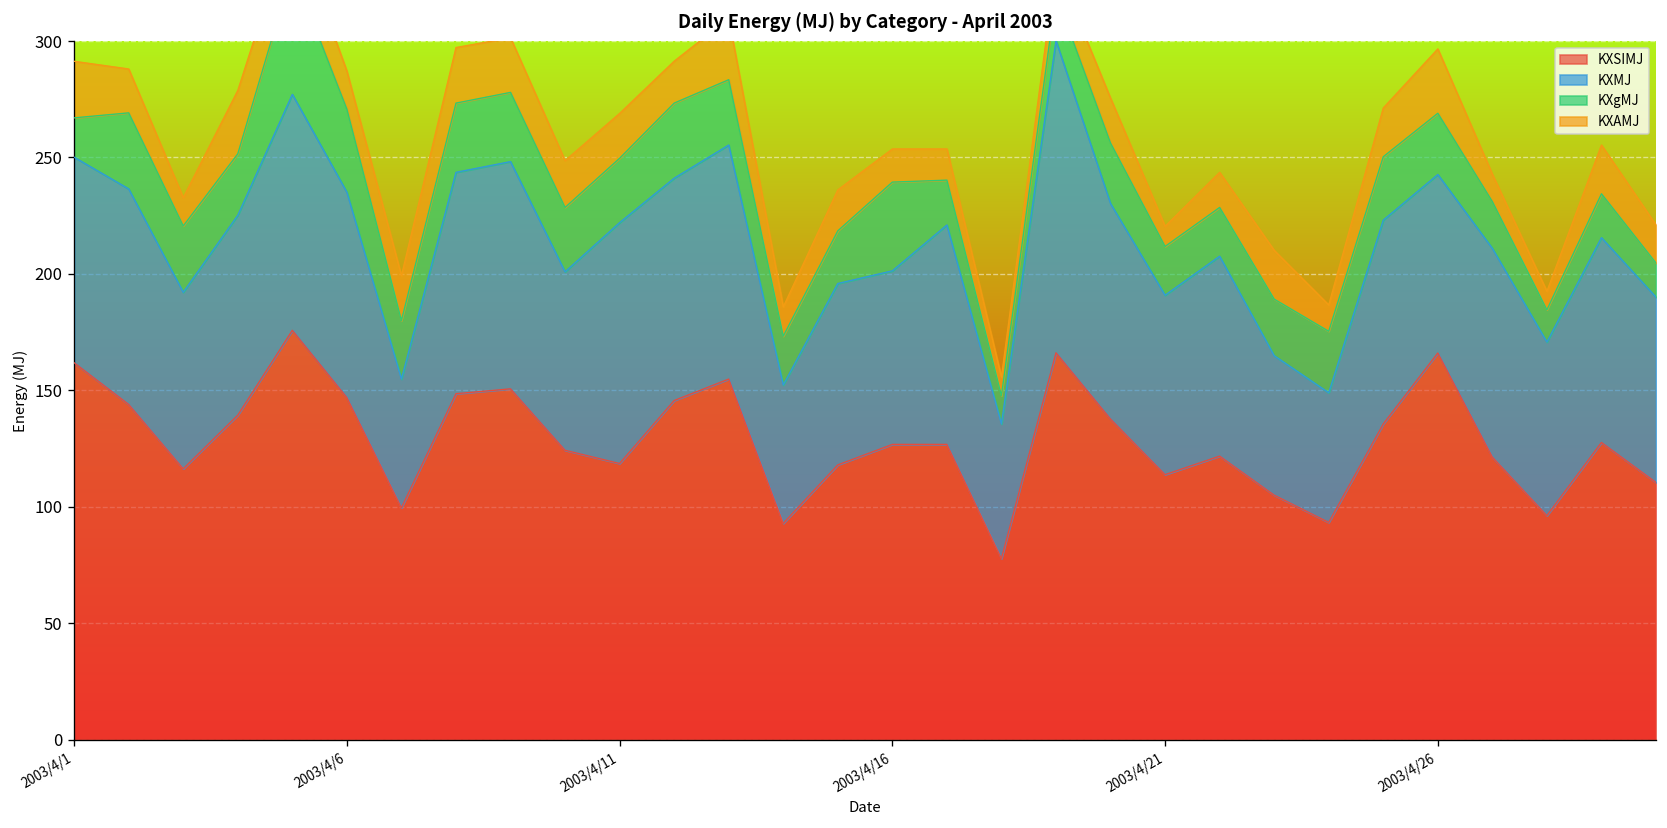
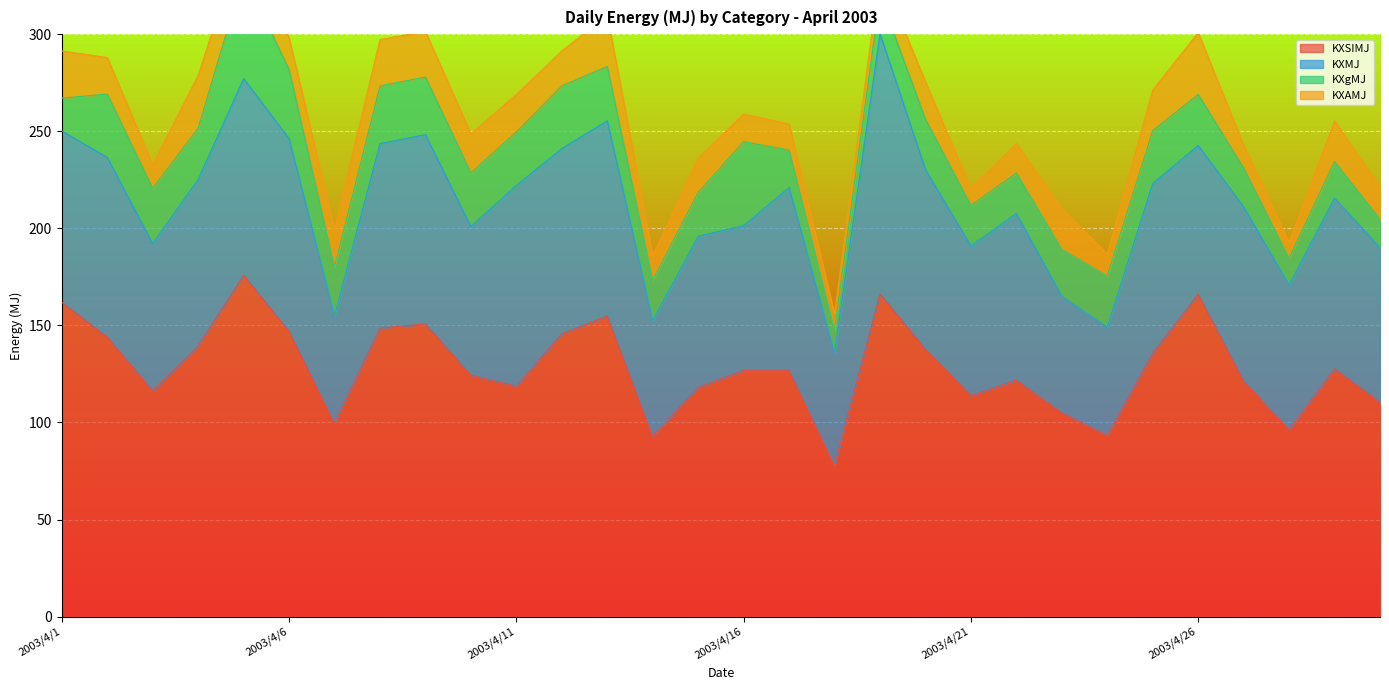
  {
    "KXSIMJ": {
      "2003/4/1": 162,
      "2003/4/6": 147,
      "2003/4/11": 119,
      "2003/4/16": 127,
      "2003/4/21": 114,
      "2003/4/26": 166
    },
    "KXMJ": {
      "2003/4/1": 88,
-     "2003/4/6": 88,
+     "2003/4/6": 99,
      "2003/4/11": 103,
      "2003/4/16": 75,
      "2003/4/21": 77,
      "2003/4/26": 77
    },
    "KXgMJ": {
      "2003/4/1": 17,
      "2003/4/6": 36,
      "2003/4/11": 28,
-     "2003/4/16": 38,
+     "2003/4/16": 43,
      "2003/4/21": 21,
      "2003/4/26": 26
    },
    "KXAMJ": {
      "2003/4/1": 24,
      "2003/4/6": 16,
      "2003/4/11": 19,
      "2003/4/16": 14,
      "2003/4/21": 9,
-     "2003/4/26": 28
+     "2003/4/26": 32
    }
  }
